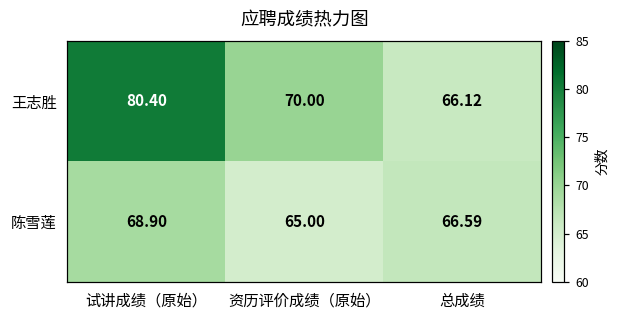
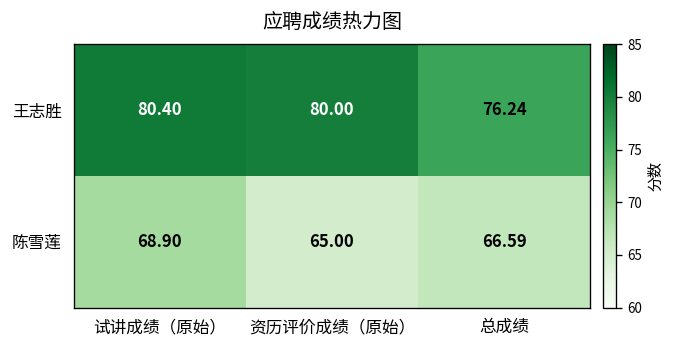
  {
    "王志胜": {
      "试讲成绩（原始）": 80.40,
-     "资历评价成绩（原始）": 70.00,
-     "总成绩": 66.12
+     "资历评价成绩（原始）": 80.00,
+     "总成绩": 76.24
    },
    "陈雪莲": {
      "试讲成绩（原始）": 68.90,
      "资历评价成绩（原始）": 65.00,
      "总成绩": 66.59
    }
  }
